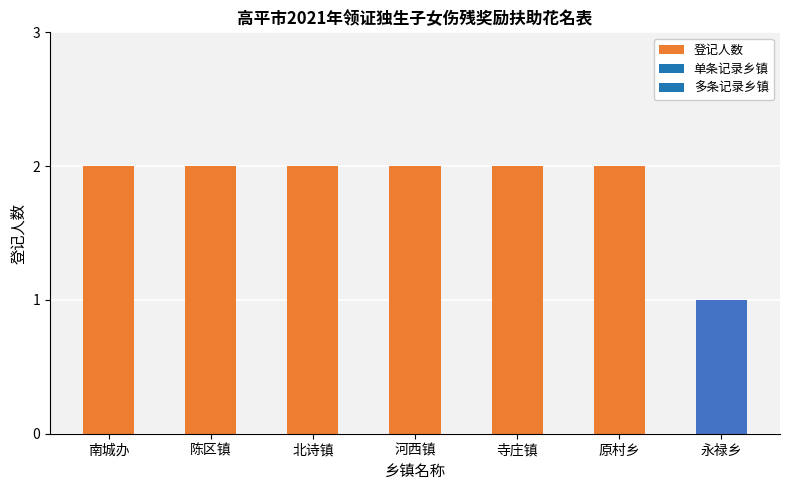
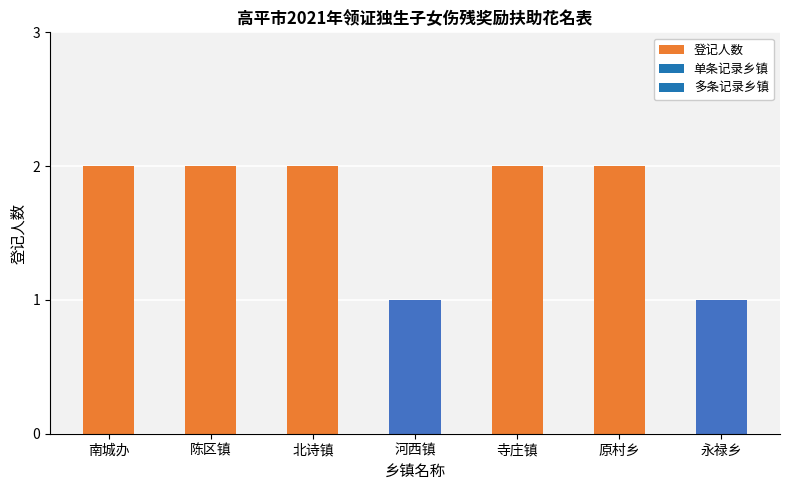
  {
    "南城办": 2,
    "陈区镇": 2,
    "北诗镇": 2,
-   "河西镇": 2,
+   "河西镇": 1,
    "寺庄镇": 2,
    "原村乡": 2,
    "永禄乡": 1
  }
